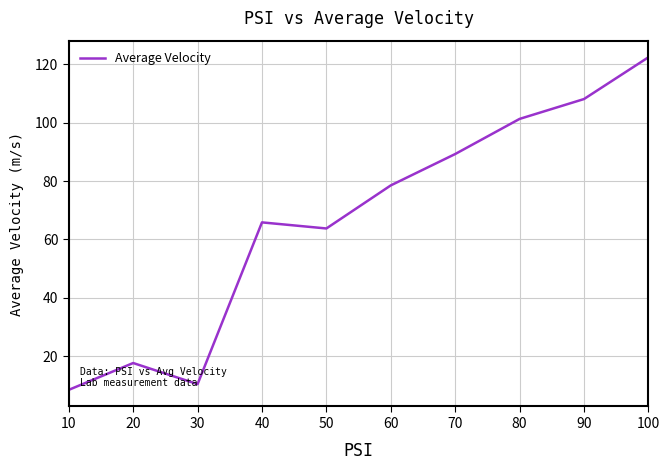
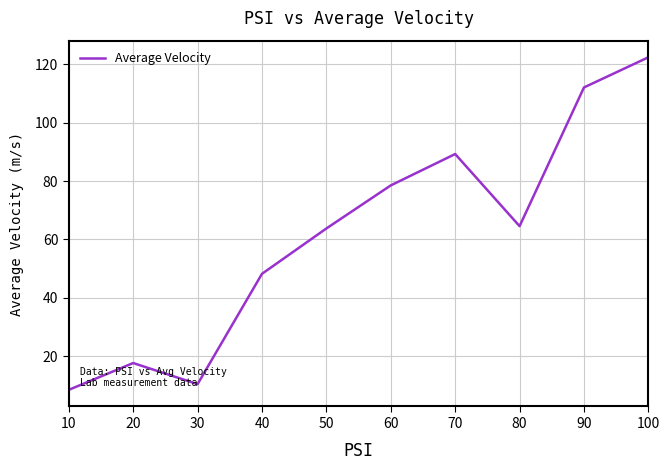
  {
    "10": 9,
    "20": 18,
    "30": 11,
-   "40": 66,
+   "40": 48,
    "50": 64,
    "60": 79,
    "70": 89,
-   "80": 101,
-   "90": 108,
+   "80": 65,
+   "90": 112,
    "100": 122
  }
